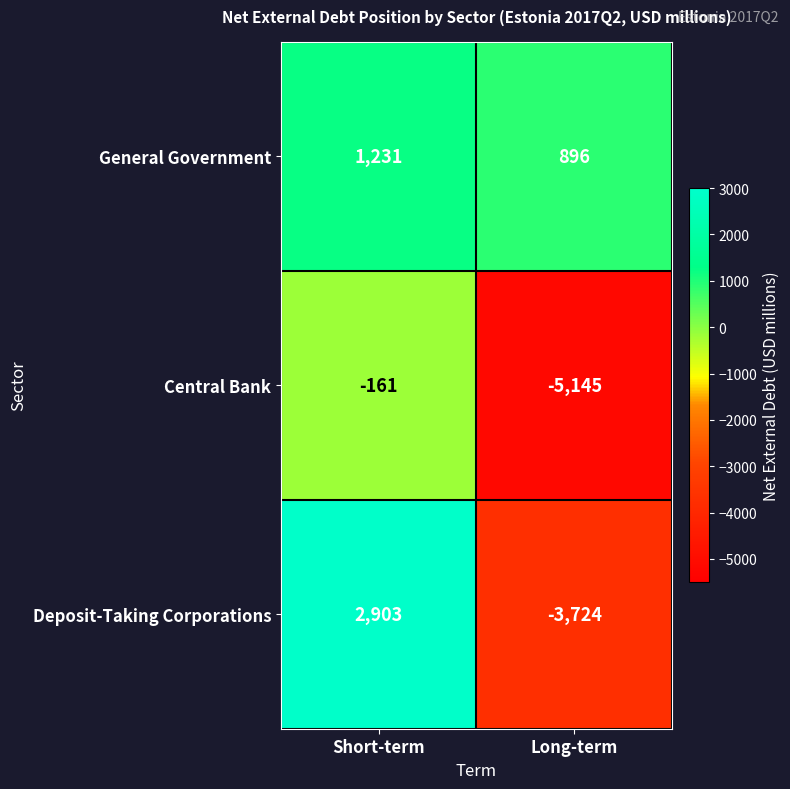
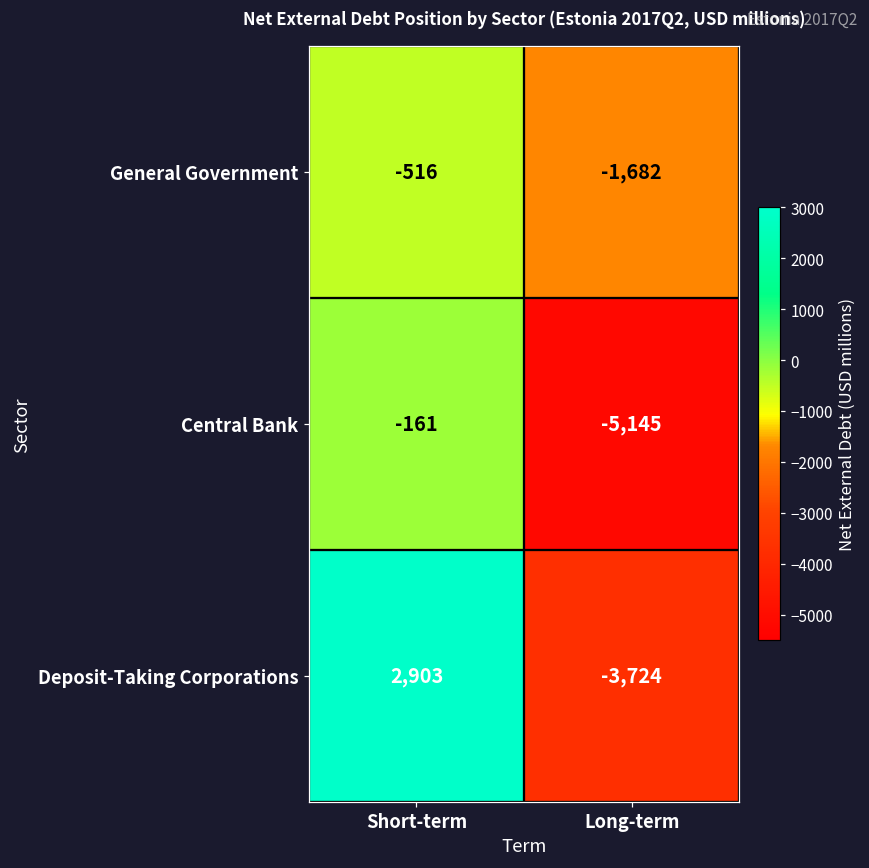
  {
    "General Government": {
-     "Short-term": "1,231",
-     "Long-term": "896"
+     "Short-term": "-516",
+     "Long-term": "-1,682"
    },
    "Central Bank": {
      "Short-term": "-161",
      "Long-term": "-5,145"
    },
    "Deposit-Taking Corporations": {
      "Short-term": "2,903",
      "Long-term": "-3,724"
    }
  }
